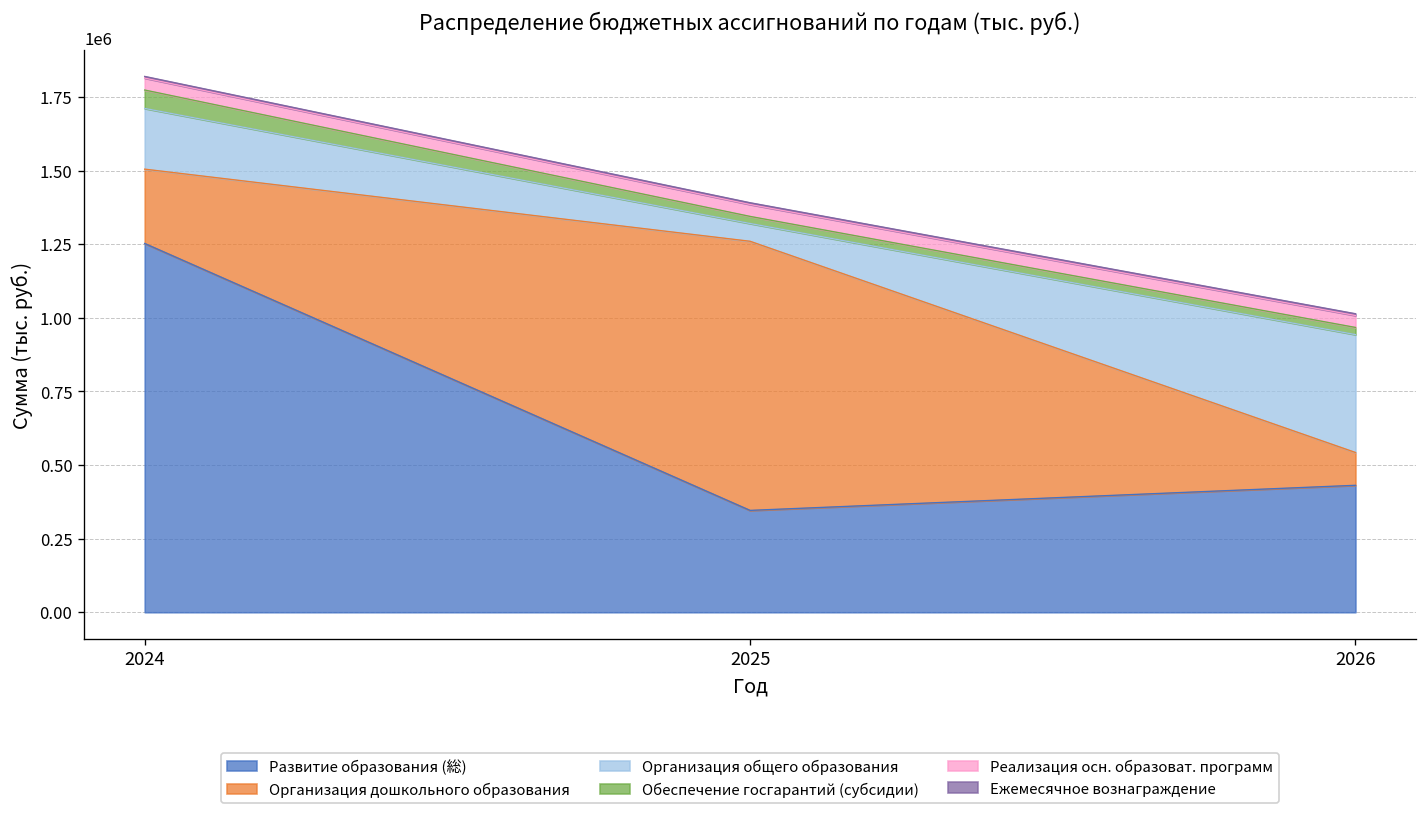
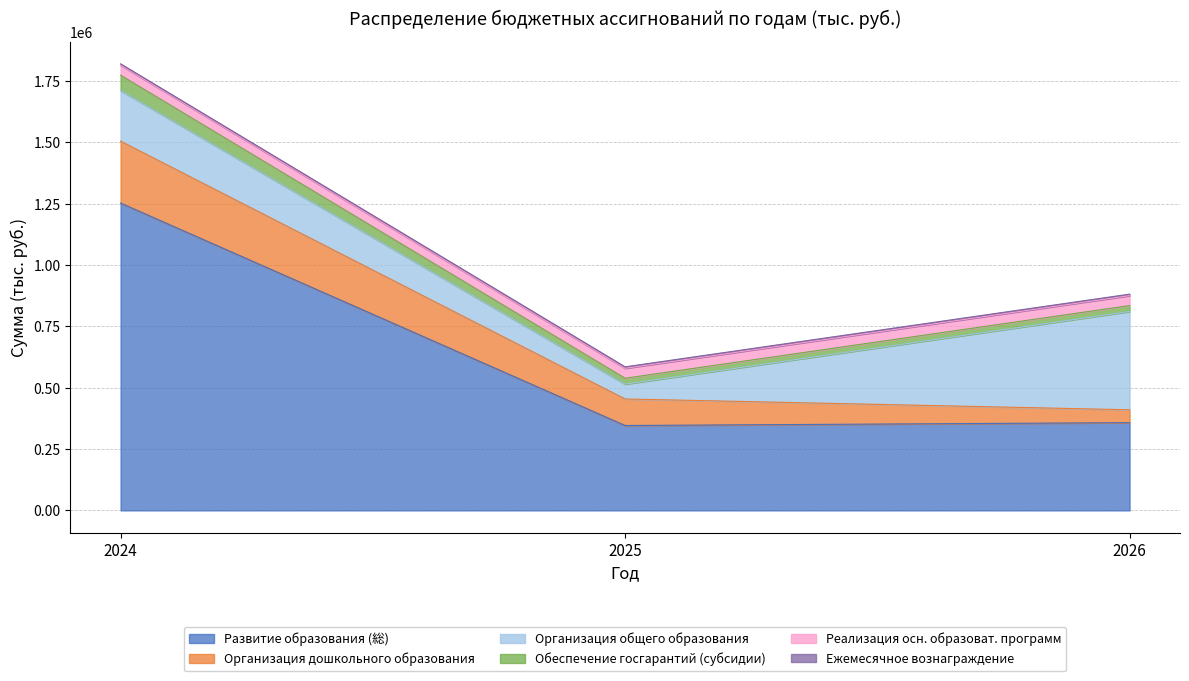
  {
    "Развитие образования (総)": {
      "2024": 1250000,
      "2025": 350000,
-     "2026": 430000
+     "2026": 360000
    },
    "Организация дошкольного образования": {
      "2024": 250000,
-     "2025": 910000,
-     "2026": 110000
+     "2025": 110000,
+     "2026": 50000
    },
    "Организация общего образования": {
      "2024": 210000,
      "2025": 60000,
      "2026": 400000
    },
    "Обеспечение госгарантий (субсидии)": {
      "2024": 60000,
      "2025": 20000,
      "2026": 20000
    }
  }
